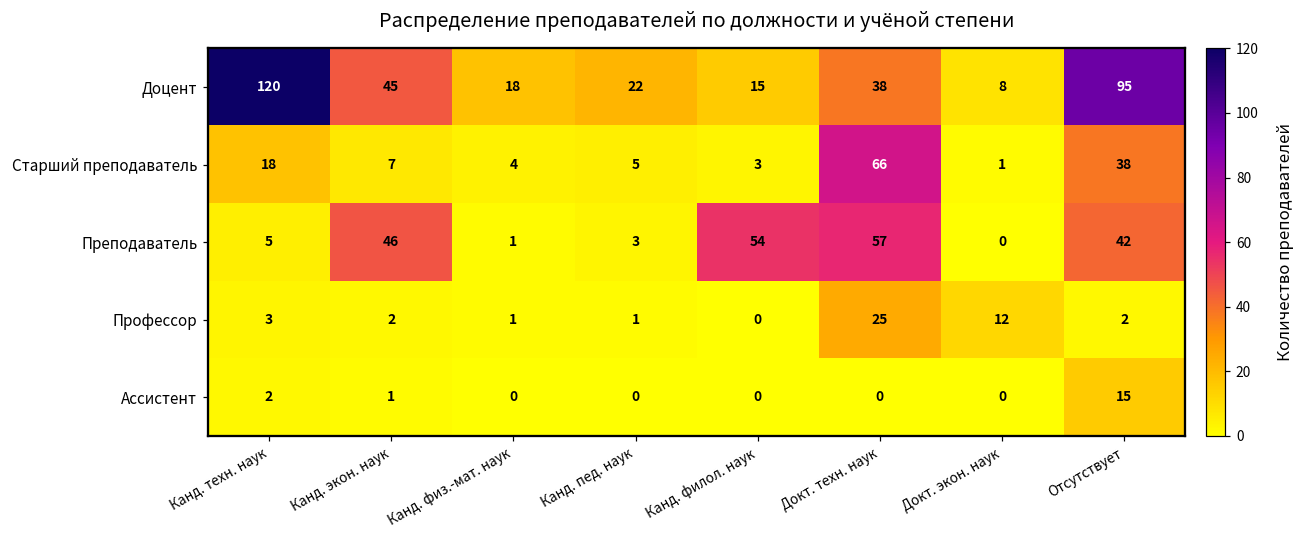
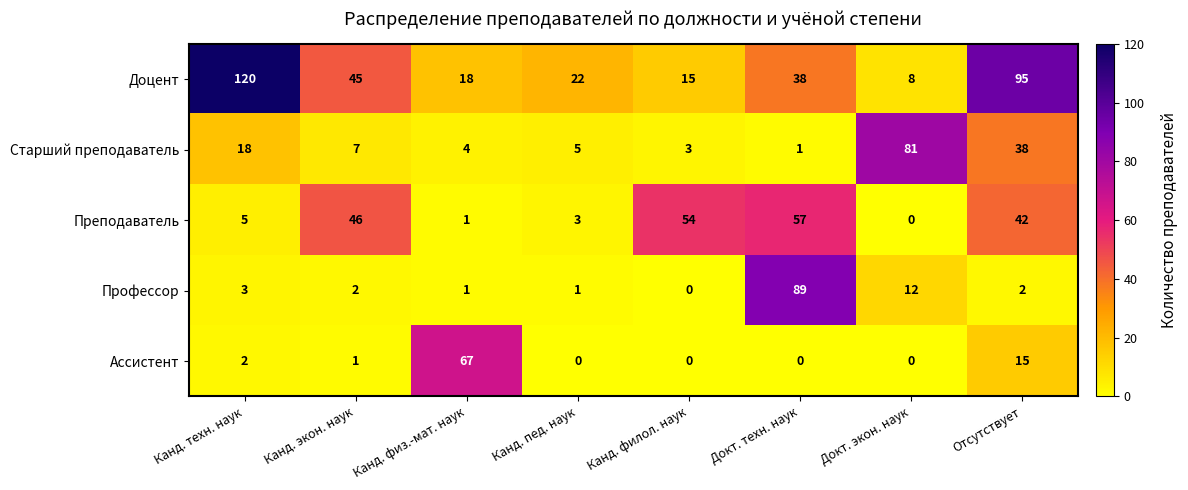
  {
    "Доцент": {
      "Канд. техн. наук": 120,
      "Канд. экон. наук": 45,
      "Канд. физ.-мат. наук": 18,
      "Канд. пед. наук": 22,
      "Канд. филол. наук": 15,
      "Докт. техн. наук": 38,
      "Докт. экон. наук": 8,
      "Отсутствует": 95
    },
    "Старший преподаватель": {
      "Канд. техн. наук": 18,
      "Канд. экон. наук": 7,
      "Канд. физ.-мат. наук": 4,
      "Канд. пед. наук": 5,
      "Канд. филол. наук": 3,
-     "Докт. техн. наук": 66,
-     "Докт. экон. наук": 1,
+     "Докт. техн. наук": 1,
+     "Докт. экон. наук": 81,
      "Отсутствует": 38
    },
    "Преподаватель": {
      "Канд. техн. наук": 5,
      "Канд. экон. наук": 46,
      "Канд. физ.-мат. наук": 1,
      "Канд. пед. наук": 3,
      "Канд. филол. наук": 54,
      "Докт. техн. наук": 57,
      "Докт. экон. наук": 0,
      "Отсутствует": 42
    },
    "Профессор": {
      "Канд. техн. наук": 3,
      "Канд. экон. наук": 2,
      "Канд. физ.-мат. наук": 1,
      "Канд. пед. наук": 1,
      "Канд. филол. наук": 0,
-     "Докт. техн. наук": 25,
+     "Докт. техн. наук": 89,
      "Докт. экон. наук": 12,
      "Отсутствует": 2
    },
    "Ассистент": {
      "Канд. техн. наук": 2,
      "Канд. экон. наук": 1,
-     "Канд. физ.-мат. наук": 0,
+     "Канд. физ.-мат. наук": 67,
      "Канд. пед. наук": 0,
      "Канд. филол. наук": 0,
      "Докт. техн. наук": 0,
      "Докт. экон. наук": 0,
      "Отсутствует": 15
    }
  }
